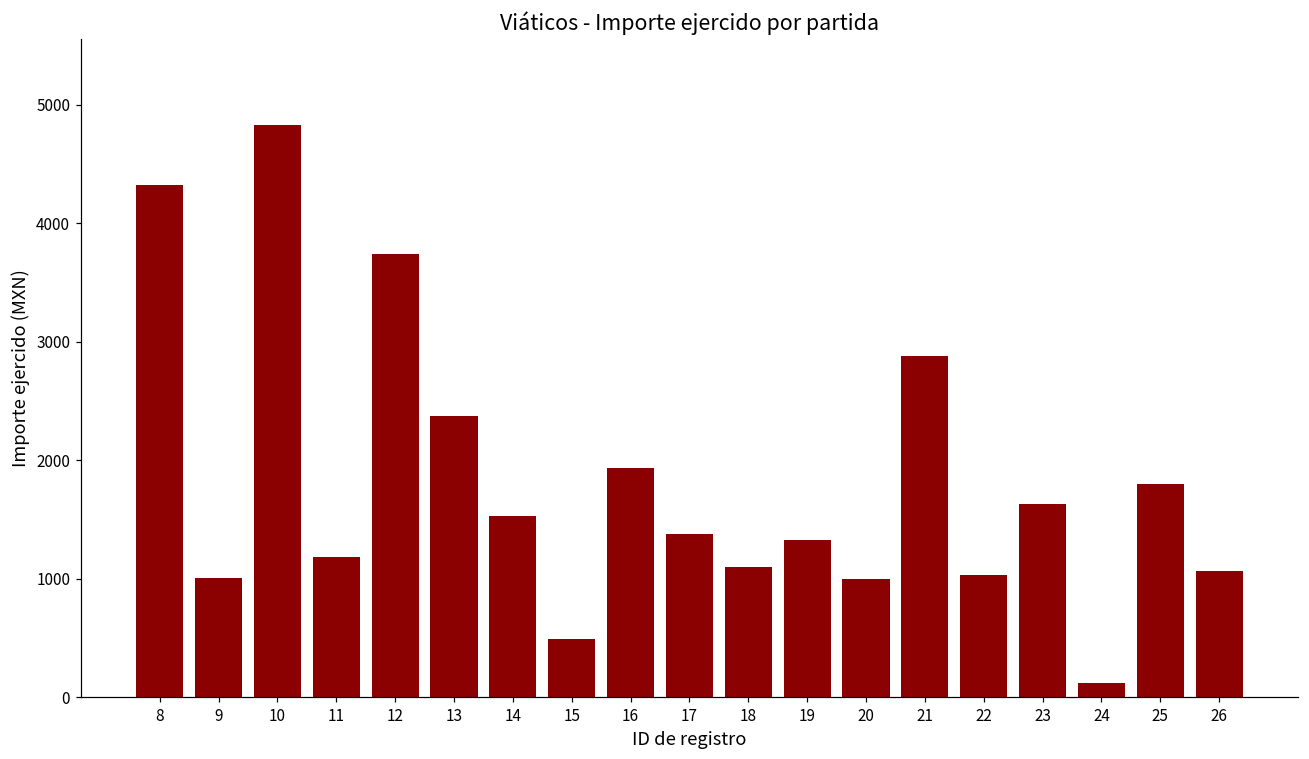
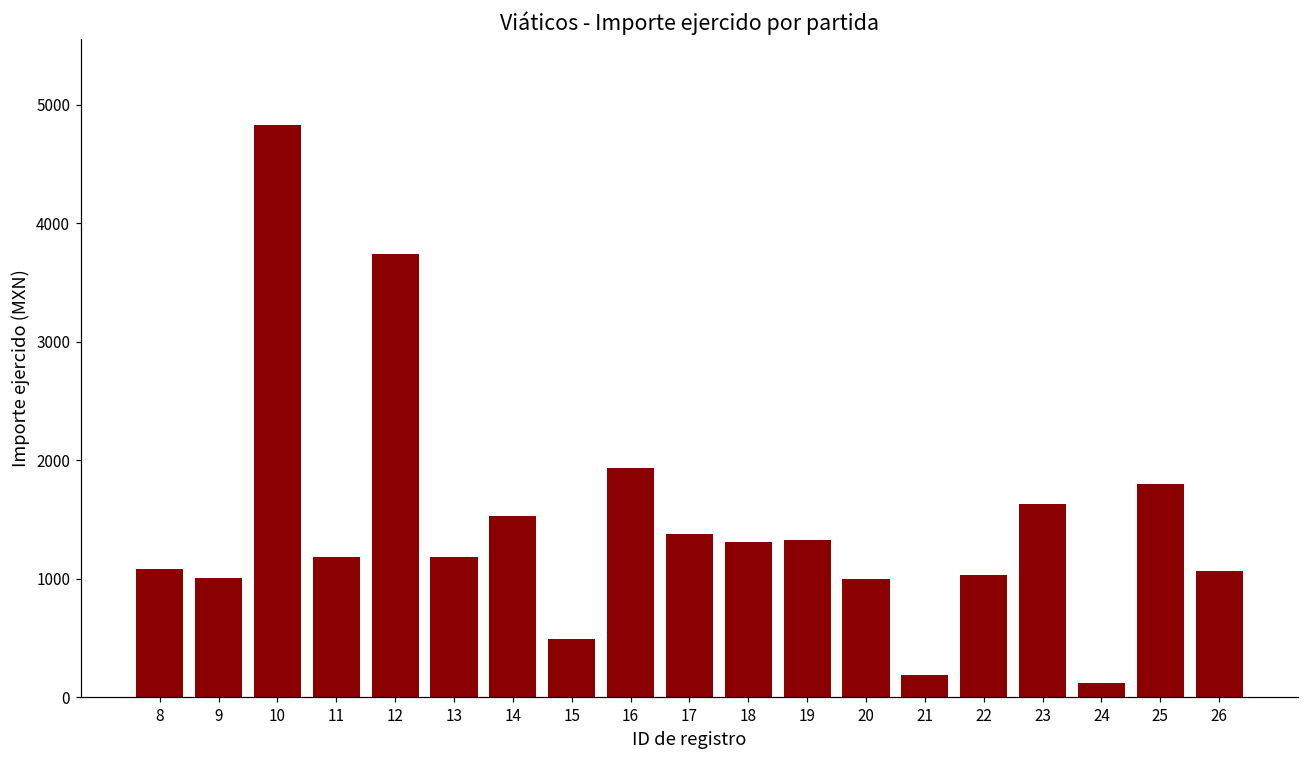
  {
-   "8": 4330,
+   "8": 1080,
    "9": 1000,
    "10": 4830,
    "11": 1180,
    "12": 3740,
-   "13": 2370,
+   "13": 1180,
    "14": 1530,
    "15": 490,
    "16": 1930,
    "17": 1380,
-   "18": 1100,
+   "18": 1310,
    "19": 1330,
    "20": 1000,
-   "21": 2880,
+   "21": 190,
    "22": 1030,
    "23": 1630,
    "24": 120,
    "25": 1800,
    "26": 1060
  }
